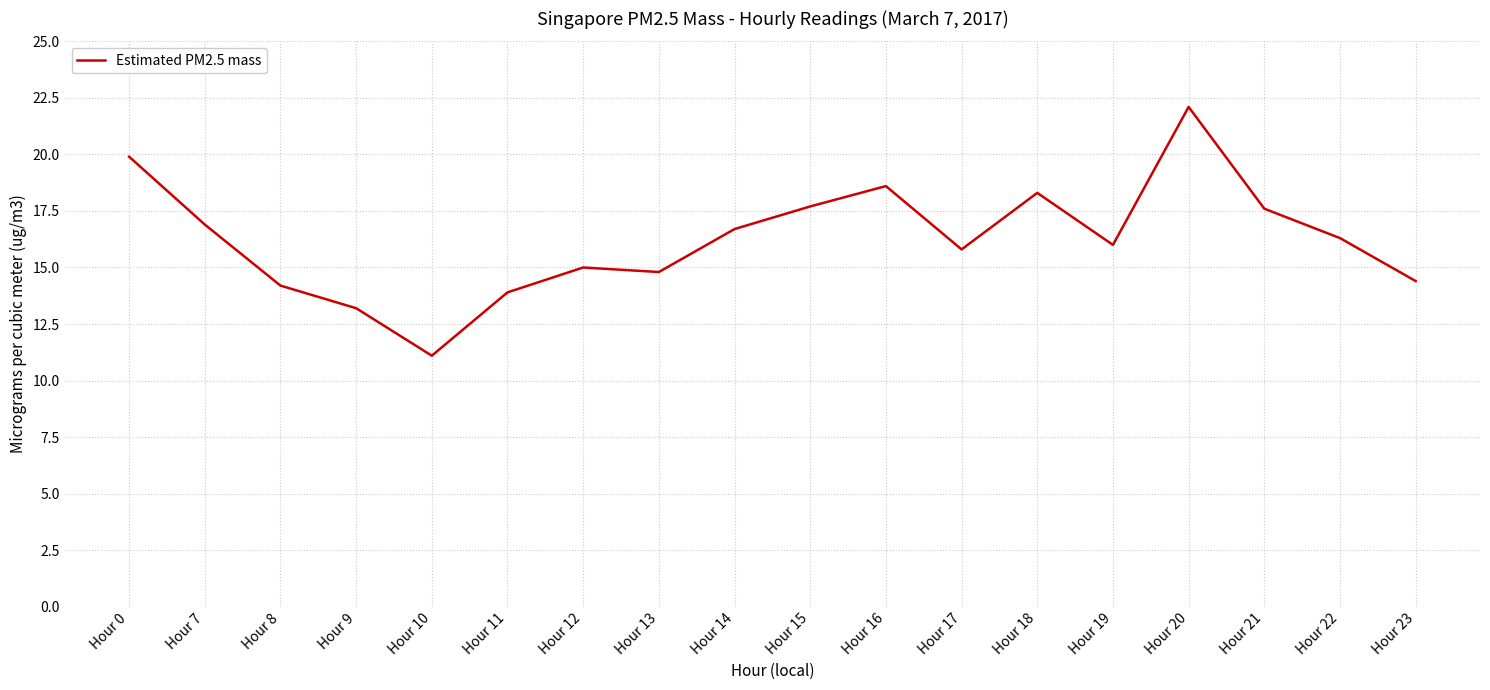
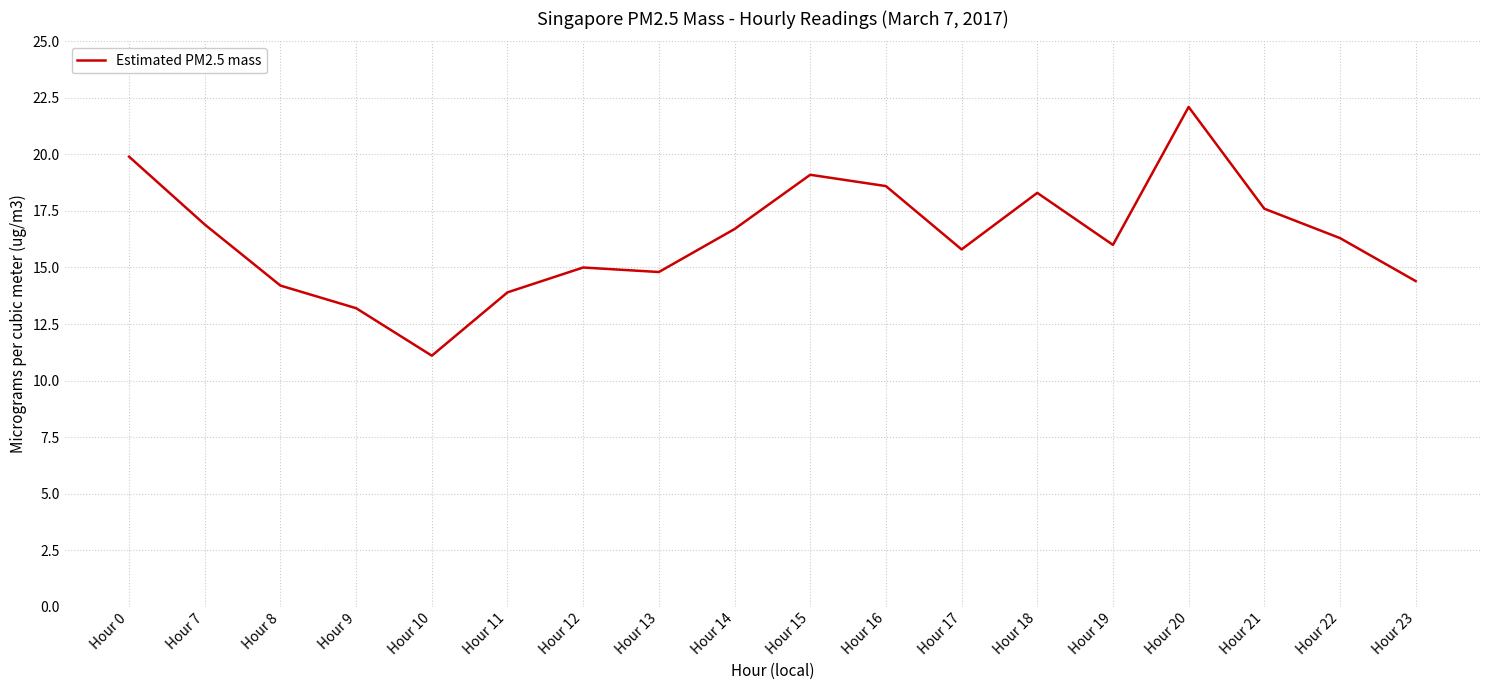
  {
    "Hour 0": 19.9,
    "Hour 7": 16.9,
    "Hour 8": 14.2,
    "Hour 9": 13.2,
    "Hour 10": 11.1,
    "Hour 11": 13.9,
    "Hour 12": 15.0,
    "Hour 13": 14.8,
    "Hour 14": 16.7,
-   "Hour 15": 17.7,
+   "Hour 15": 19.1,
    "Hour 16": 18.6,
    "Hour 17": 15.8,
    "Hour 18": 18.3,
    "Hour 19": 16.0,
    "Hour 20": 22.1,
    "Hour 21": 17.6,
    "Hour 22": 16.3,
    "Hour 23": 14.4
  }
